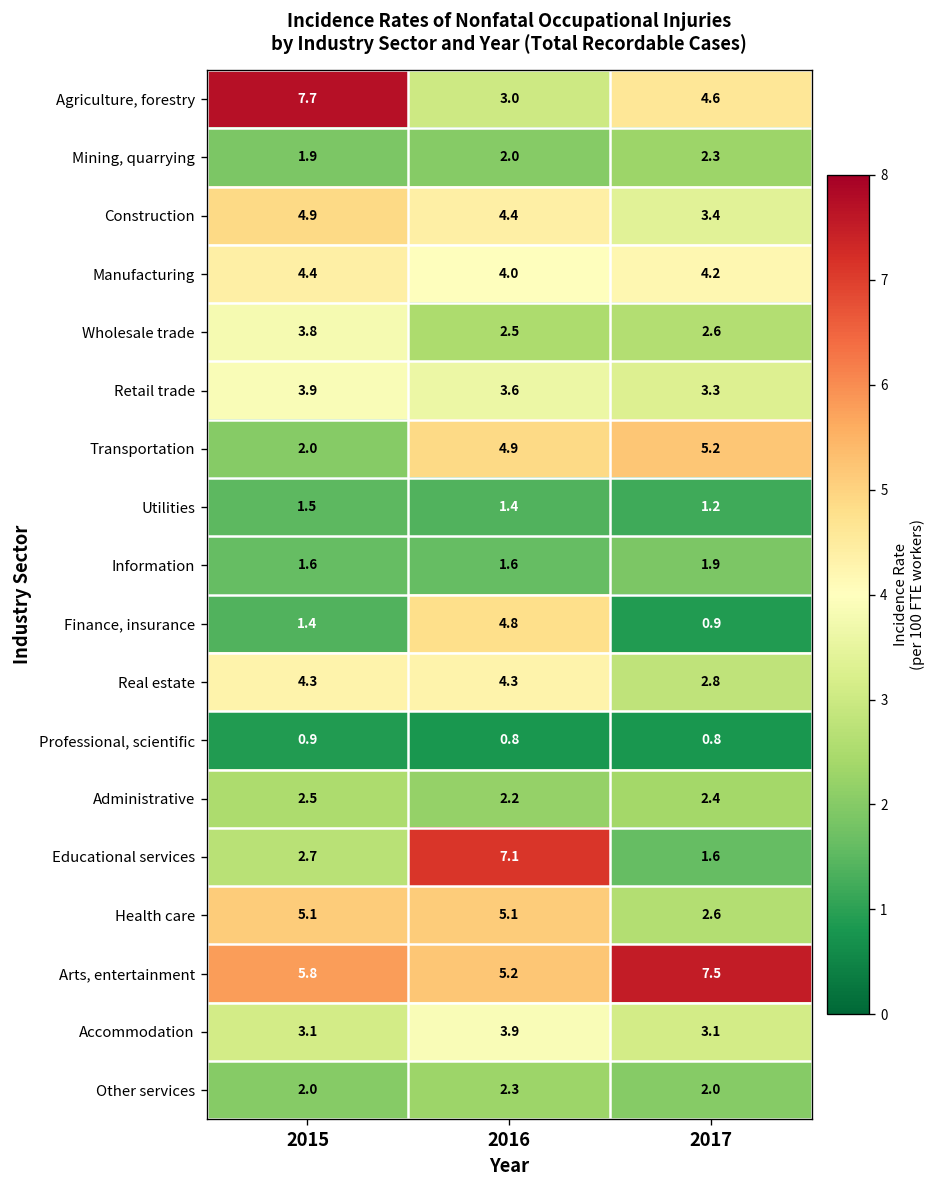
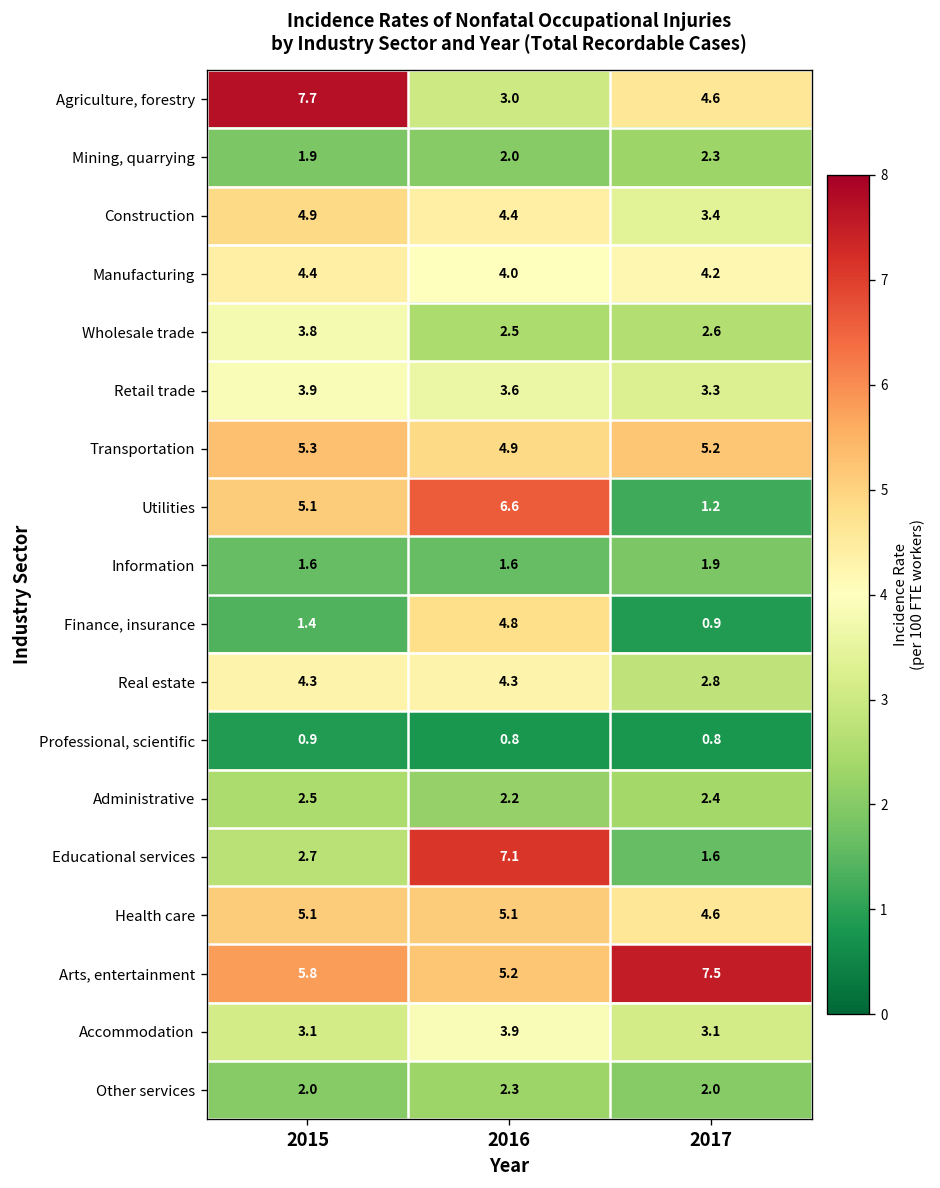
  {
    "Agriculture, forestry": {
      "2015": 7.7,
      "2016": 3.0,
      "2017": 4.6
    },
    "Mining, quarrying": {
      "2015": 1.9,
      "2016": 2.0,
      "2017": 2.3
    },
    "Construction": {
      "2015": 4.9,
      "2016": 4.4,
      "2017": 3.4
    },
    "Manufacturing": {
      "2015": 4.4,
      "2016": 4.0,
      "2017": 4.2
    },
    "Wholesale trade": {
      "2015": 3.8,
      "2016": 2.5,
      "2017": 2.6
    },
    "Retail trade": {
      "2015": 3.9,
      "2016": 3.6,
      "2017": 3.3
    },
    "Transportation": {
-     "2015": 2.0,
+     "2015": 5.3,
      "2016": 4.9,
      "2017": 5.2
    },
    "Utilities": {
-     "2015": 1.5,
-     "2016": 1.4,
+     "2015": 5.1,
+     "2016": 6.6,
      "2017": 1.2
    },
    "Information": {
      "2015": 1.6,
      "2016": 1.6,
      "2017": 1.9
    },
    "Finance, insurance": {
      "2015": 1.4,
      "2016": 4.8,
      "2017": 0.9
    },
    "Real estate": {
      "2015": 4.3,
      "2016": 4.3,
      "2017": 2.8
    },
    "Professional, scientific": {
      "2015": 0.9,
      "2016": 0.8,
      "2017": 0.8
    },
    "Administrative": {
      "2015": 2.5,
      "2016": 2.2,
      "2017": 2.4
    },
    "Educational services": {
      "2015": 2.7,
      "2016": 7.1,
      "2017": 1.6
    },
    "Health care": {
      "2015": 5.1,
      "2016": 5.1,
-     "2017": 2.6
+     "2017": 4.6
    },
    "Arts, entertainment": {
      "2015": 5.8,
      "2016": 5.2,
      "2017": 7.5
    },
    "Accommodation": {
      "2015": 3.1,
      "2016": 3.9,
      "2017": 3.1
    },
    "Other services": {
      "2015": 2.0,
      "2016": 2.3,
      "2017": 2.0
    }
  }
